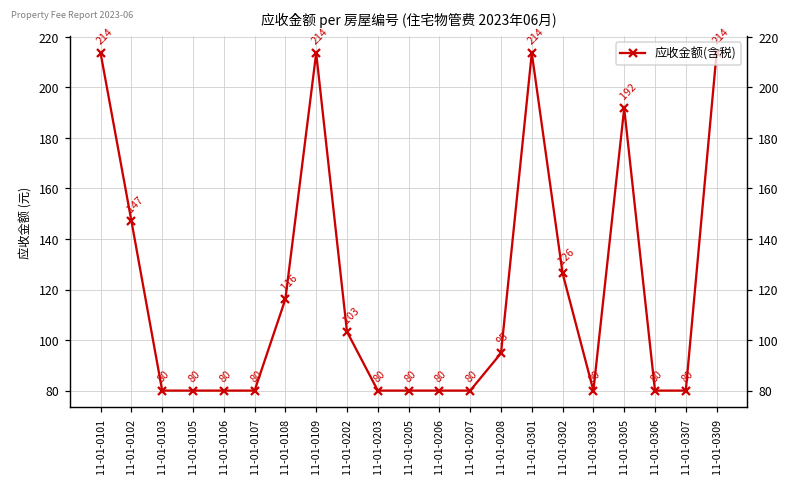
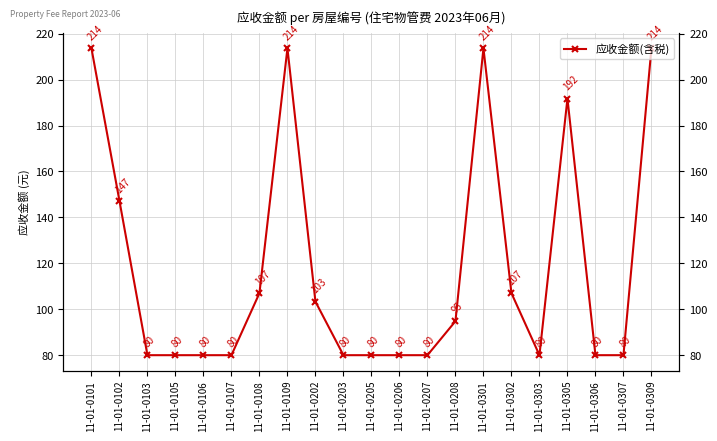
  {
    "11-01-0101": 214,
    "11-01-0102": 147,
    "11-01-0103": 80,
    "11-01-0105": 80,
    "11-01-0106": 80,
    "11-01-0107": 80,
-   "11-01-0108": 116,
+   "11-01-0108": 107,
    "11-01-0109": 214,
    "11-01-0202": 103,
    "11-01-0203": 80,
    "11-01-0205": 80,
    "11-01-0206": 80,
    "11-01-0207": 80,
    "11-01-0208": 95,
    "11-01-0301": 214,
-   "11-01-0302": 126,
+   "11-01-0302": 107,
    "11-01-0303": 80,
    "11-01-0305": 192,
    "11-01-0306": 80,
    "11-01-0307": 80
  }
